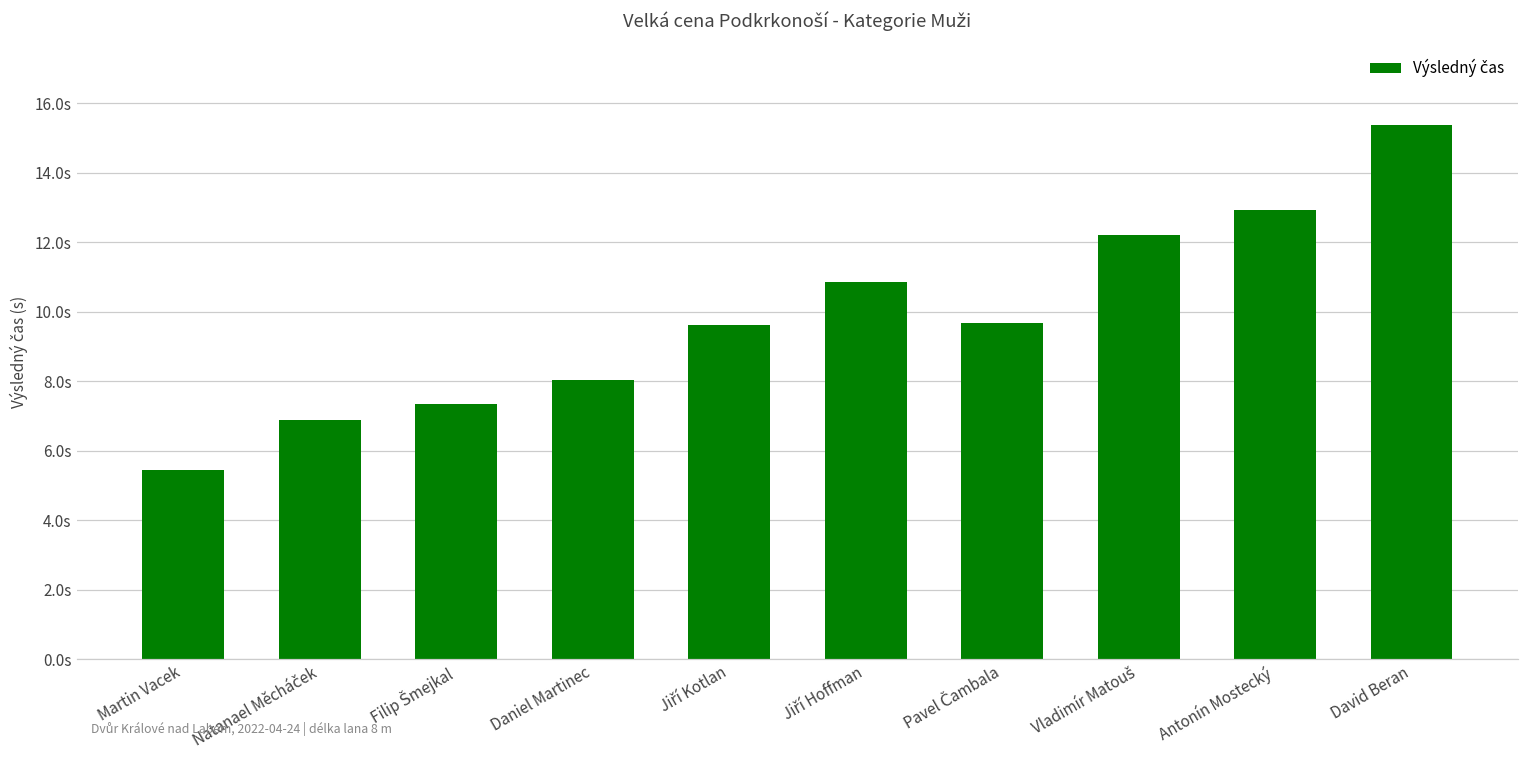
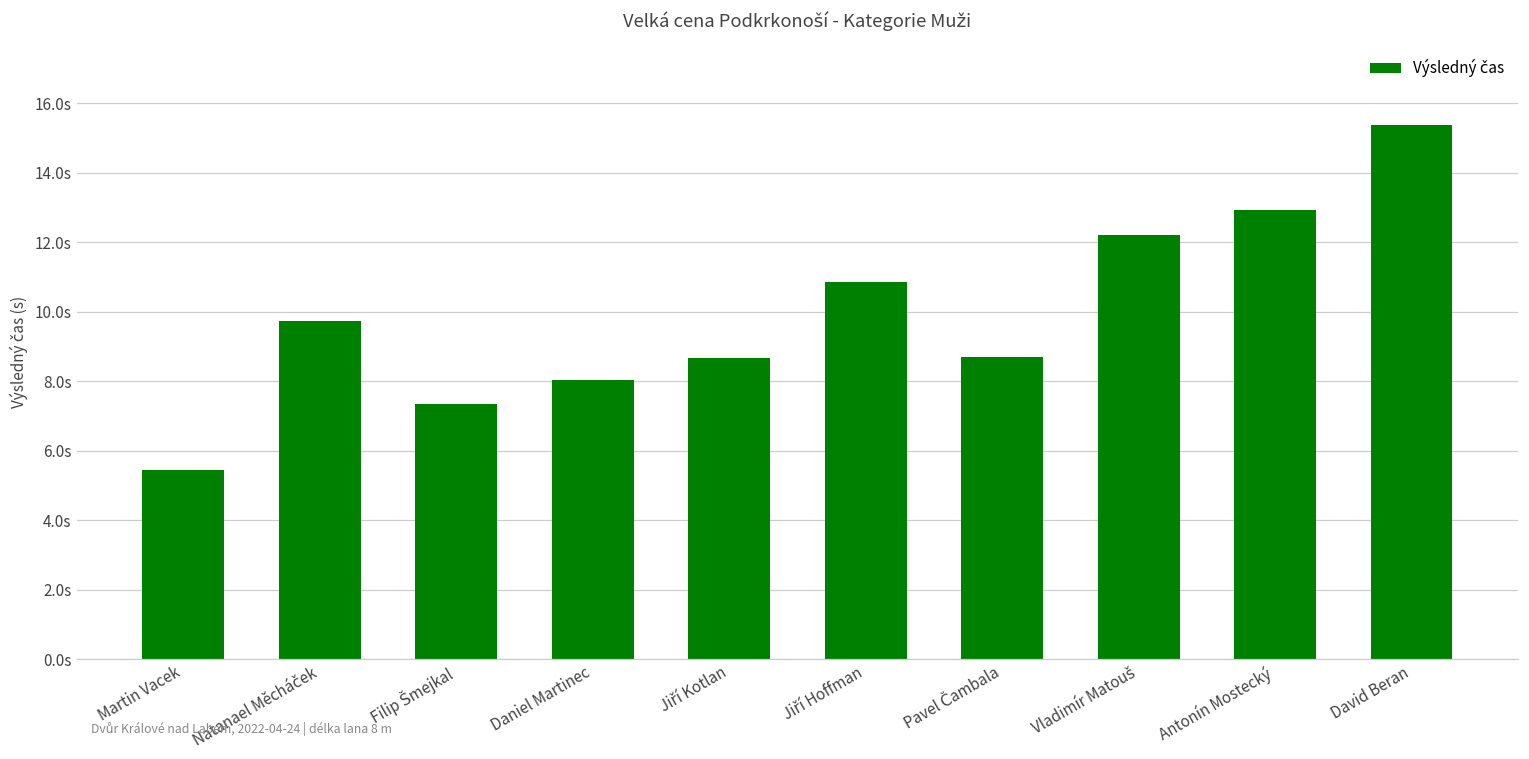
  {
    "Martin Vacek": "5.4s",
-   "Natanael Měcháček": "6.9s",
+   "Natanael Měcháček": "9.7s",
    "Filip Šmejkal": "7.3s",
    "Daniel Martinec": "8.0s",
-   "Jiří Kotlan": "9.6s",
+   "Jiří Kotlan": "8.7s",
    "Jiří Hoffman": "10.8s",
-   "Pavel Čambala": "9.7s",
+   "Pavel Čambala": "8.7s",
    "Vladimír Matouš": "12.2s",
    "Antonín Mostecký": "12.9s",
    "David Beran": "15.4s"
  }
